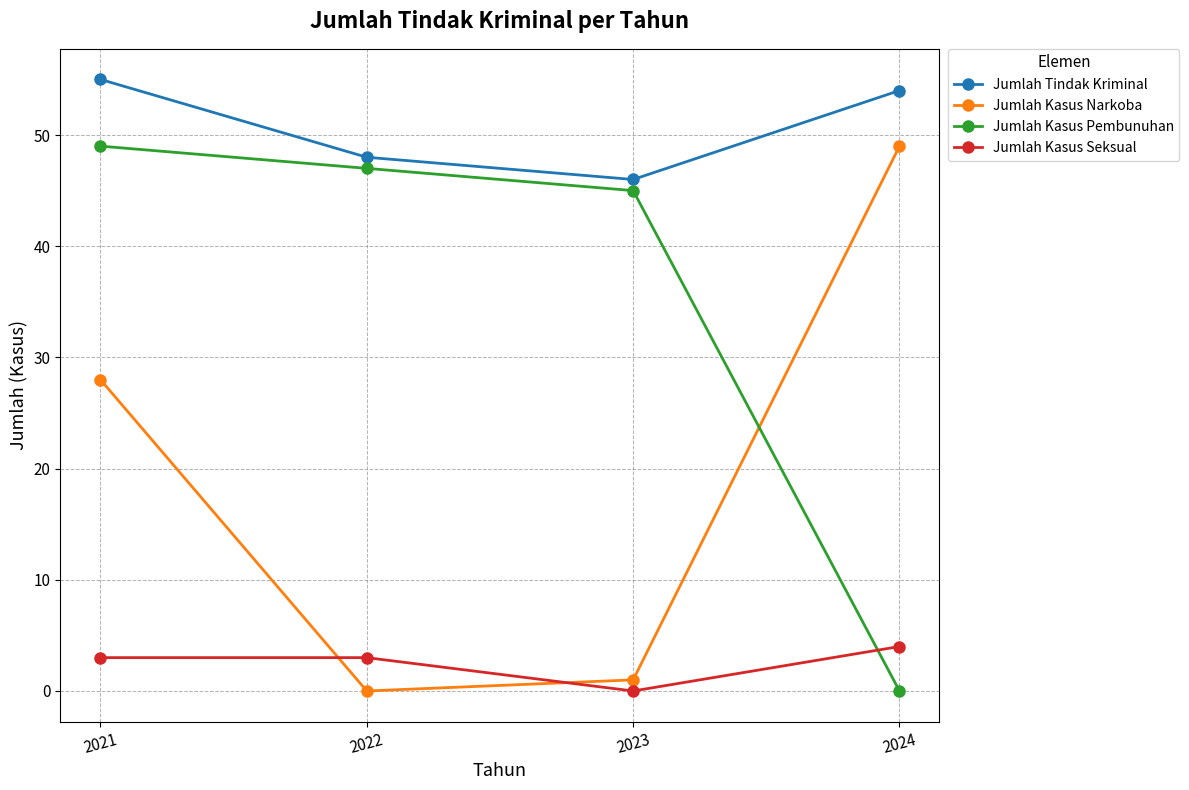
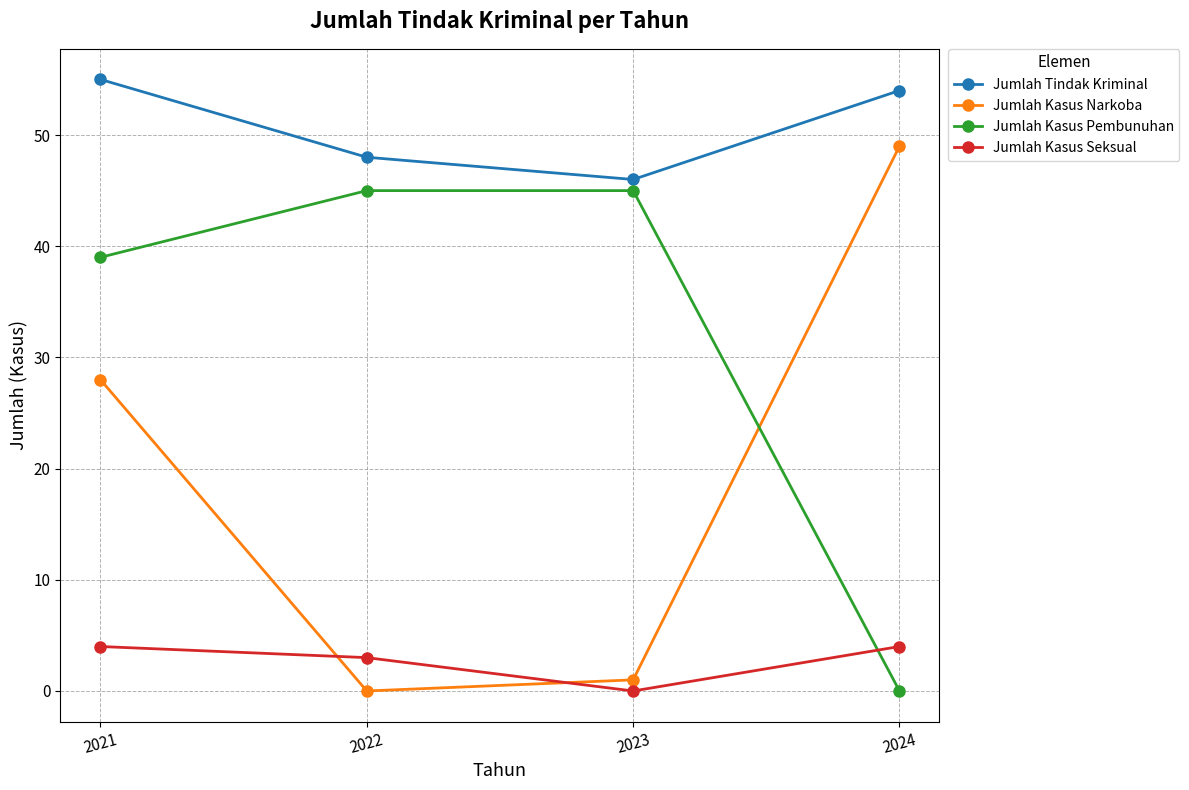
  {
    "Jumlah Tindak Kriminal": {
      "2021": 55,
      "2022": 48,
      "2023": 46,
      "2024": 54
    },
    "Jumlah Kasus Narkoba": {
      "2021": 28,
      "2022": 0,
      "2023": 1,
      "2024": 49
    },
    "Jumlah Kasus Pembunuhan": {
-     "2021": 49,
-     "2022": 47,
+     "2021": 39,
+     "2022": 45,
      "2023": 45,
      "2024": 0
    },
    "Jumlah Kasus Seksual": {
-     "2021": 3,
+     "2021": 4,
      "2022": 3,
      "2023": 0,
      "2024": 4
    }
  }
